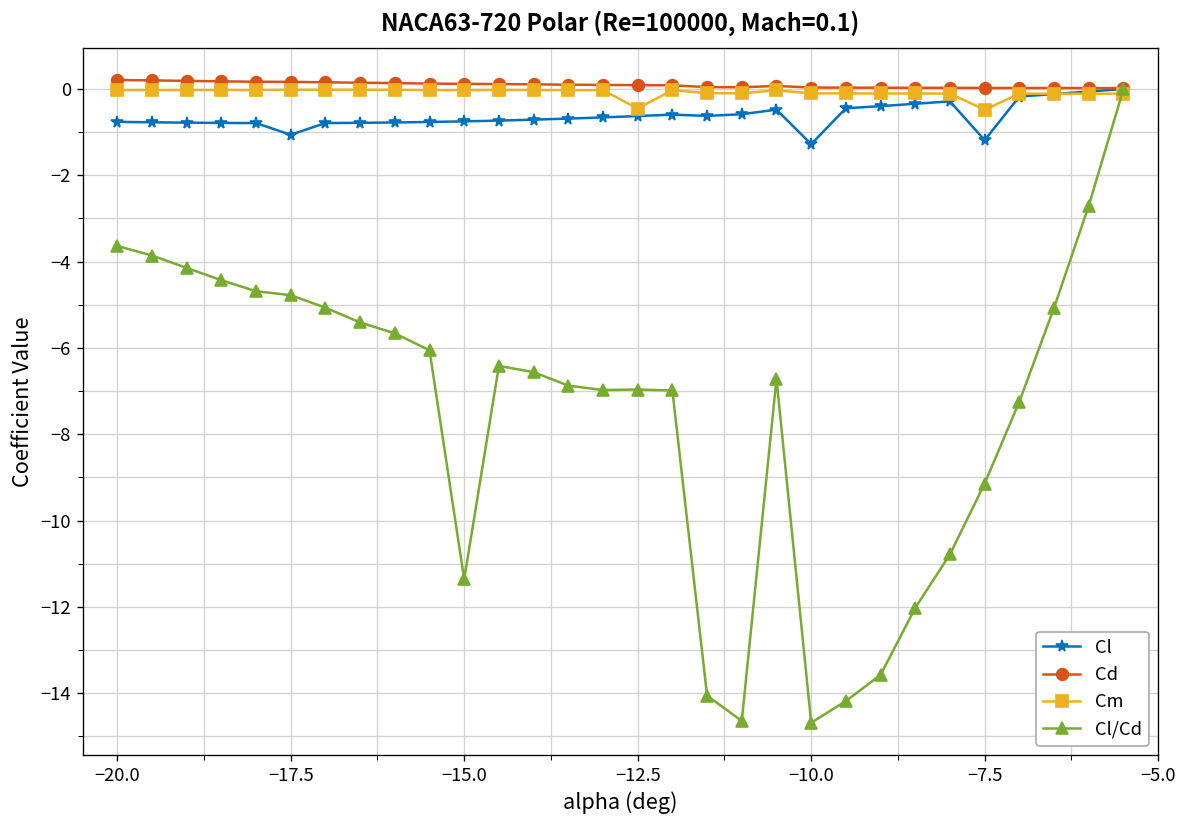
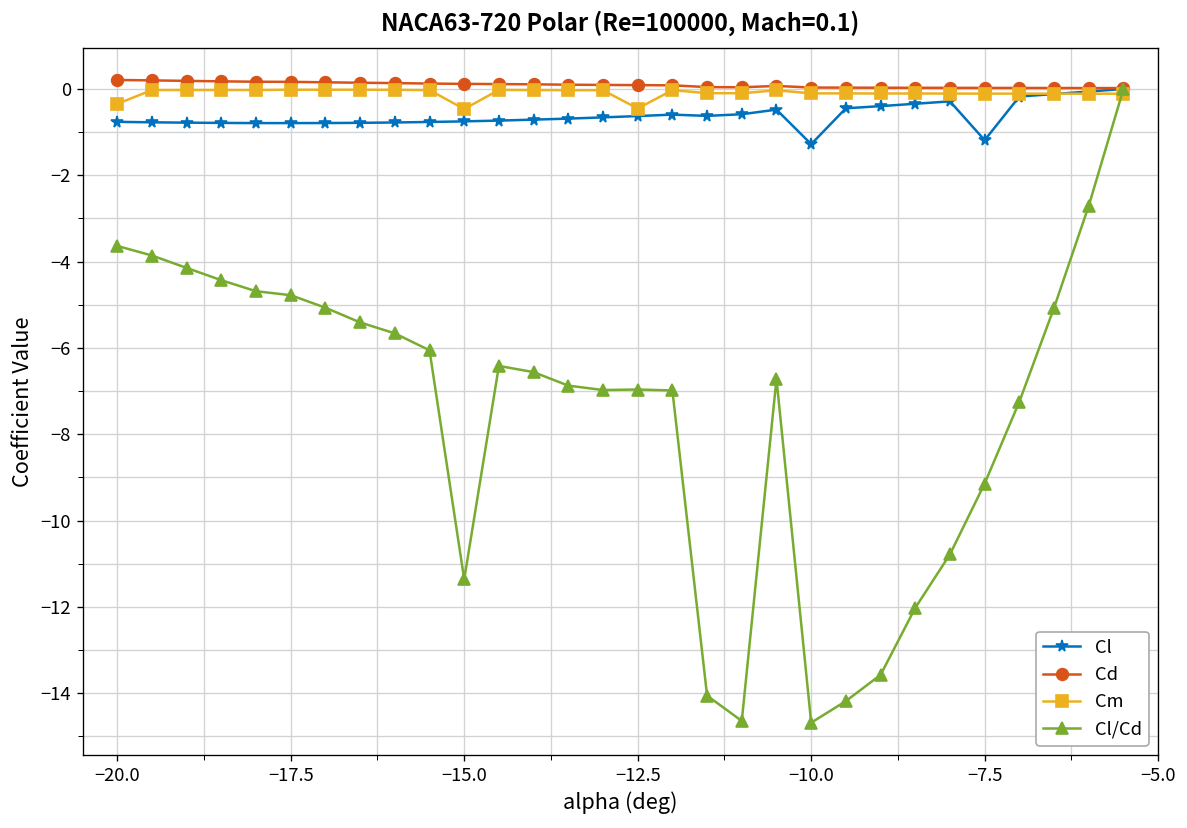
  {
    "Cl": {
      "−20.0": -0.8,
-     "−17.5": -1.1,
+     "−17.5": -0.8,
      "−15.0": -0.8,
      "−12.5": -0.6,
      "−10.0": -1.3,
      "−7.5": -1.2
    },
    "Cd": {
      "−20.0": 0.2,
      "−17.5": 0.2,
      "−15.0": 0.1,
      "−12.5": 0.1,
      "−10.0": 0.0,
      "−7.5": 0.0
    },
    "Cm": {
-     "−20.0": 0.0,
+     "−20.0": -0.3,
      "−17.5": 0.0,
-     "−15.0": 0.0,
+     "−15.0": -0.5,
      "−12.5": -0.5,
      "−10.0": -0.1,
-     "−7.5": -0.5
+     "−7.5": -0.1
    },
    "Cl/Cd": {
      "−20.0": -3.6,
      "−17.5": -4.8,
      "−15.0": -11.4,
      "−12.5": -7.0,
      "−10.0": -14.7,
      "−7.5": -9.1
    }
  }
